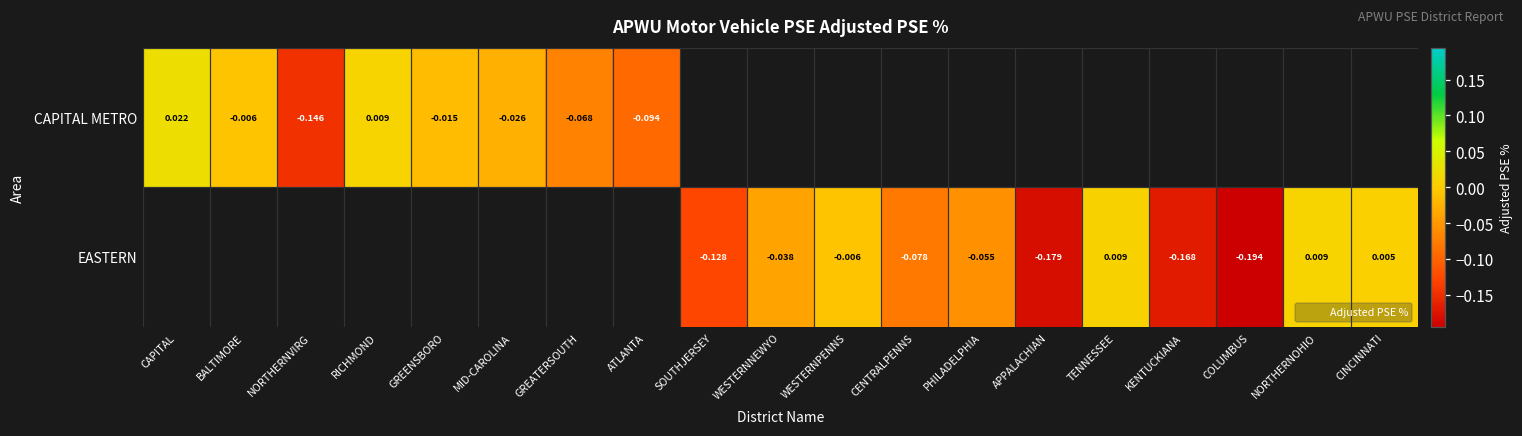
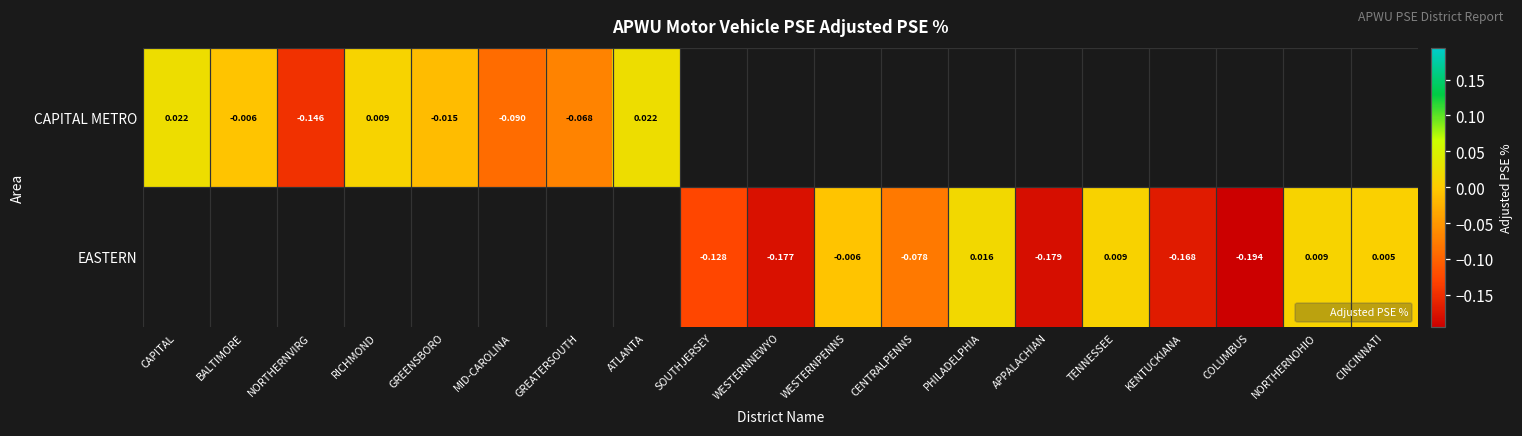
  {
    "CAPITAL METRO": {
      "CAPITAL": 0.022,
      "BALTIMORE": -0.006,
      "NORTHERNVIRG": -0.146,
      "RICHMOND": 0.009,
      "GREENSBORO": -0.015,
-     "MID-CAROLINA": -0.026,
+     "MID-CAROLINA": -0.090,
      "GREATERSOUTH": -0.068,
-     "ATLANTA": -0.094
+     "ATLANTA": 0.022
    },
    "EASTERN": {
      "SOUTHJERSEY": -0.128,
-     "WESTERNNEWYO": -0.038,
+     "WESTERNNEWYO": -0.177,
      "WESTERNPENNS": -0.006,
      "CENTRALPENNS": -0.078,
-     "PHILADELPHIA": -0.055,
+     "PHILADELPHIA": 0.016,
      "APPALACHIAN": -0.179,
      "TENNESSEE": 0.009,
      "KENTUCKIANA": -0.168,
      "COLUMBUS": -0.194,
      "NORTHERNOHIO": 0.009,
      "CINCINNATI": 0.005
    }
  }
